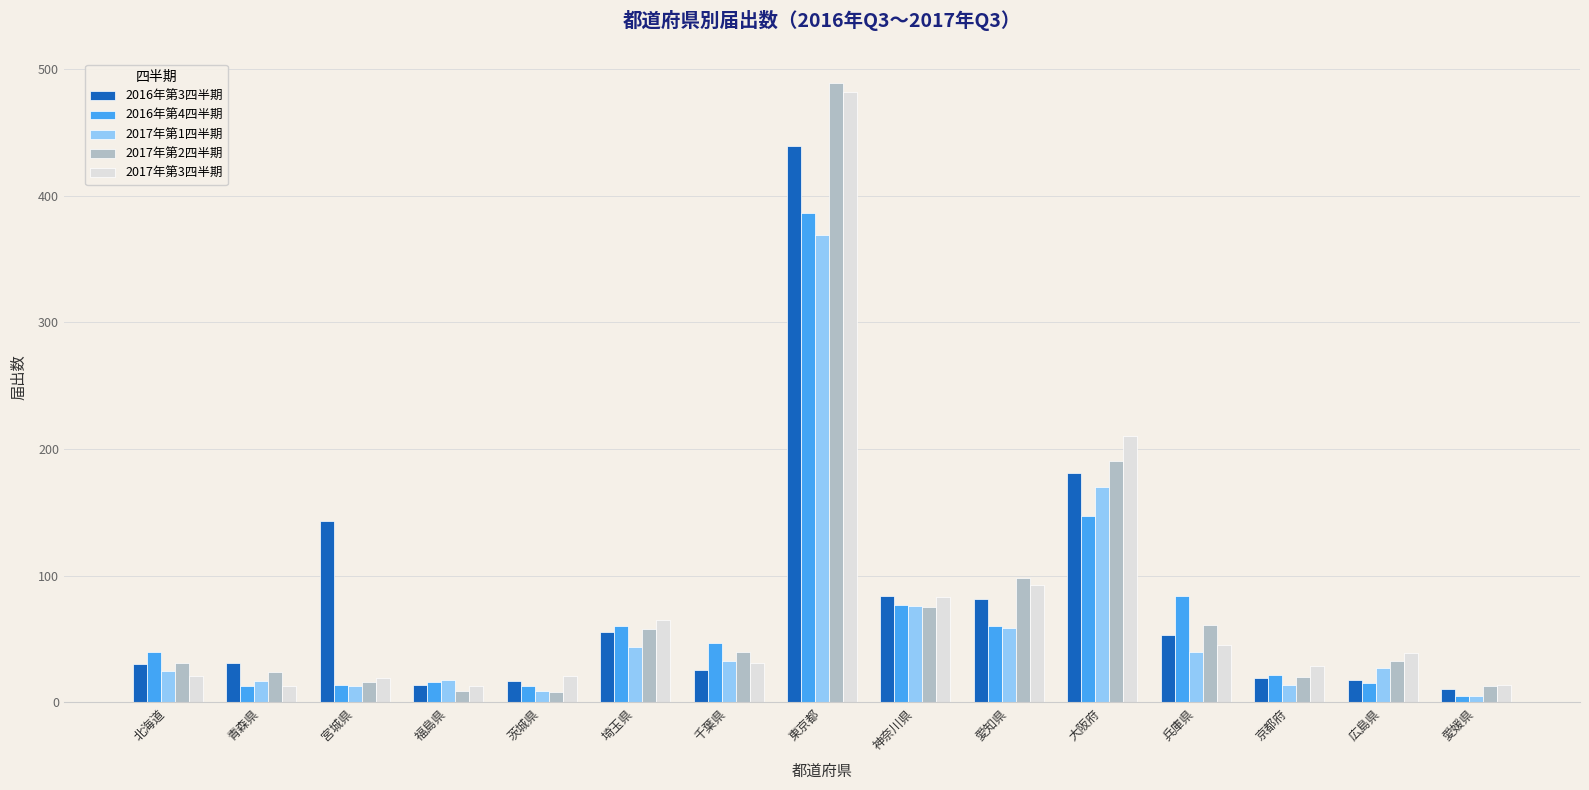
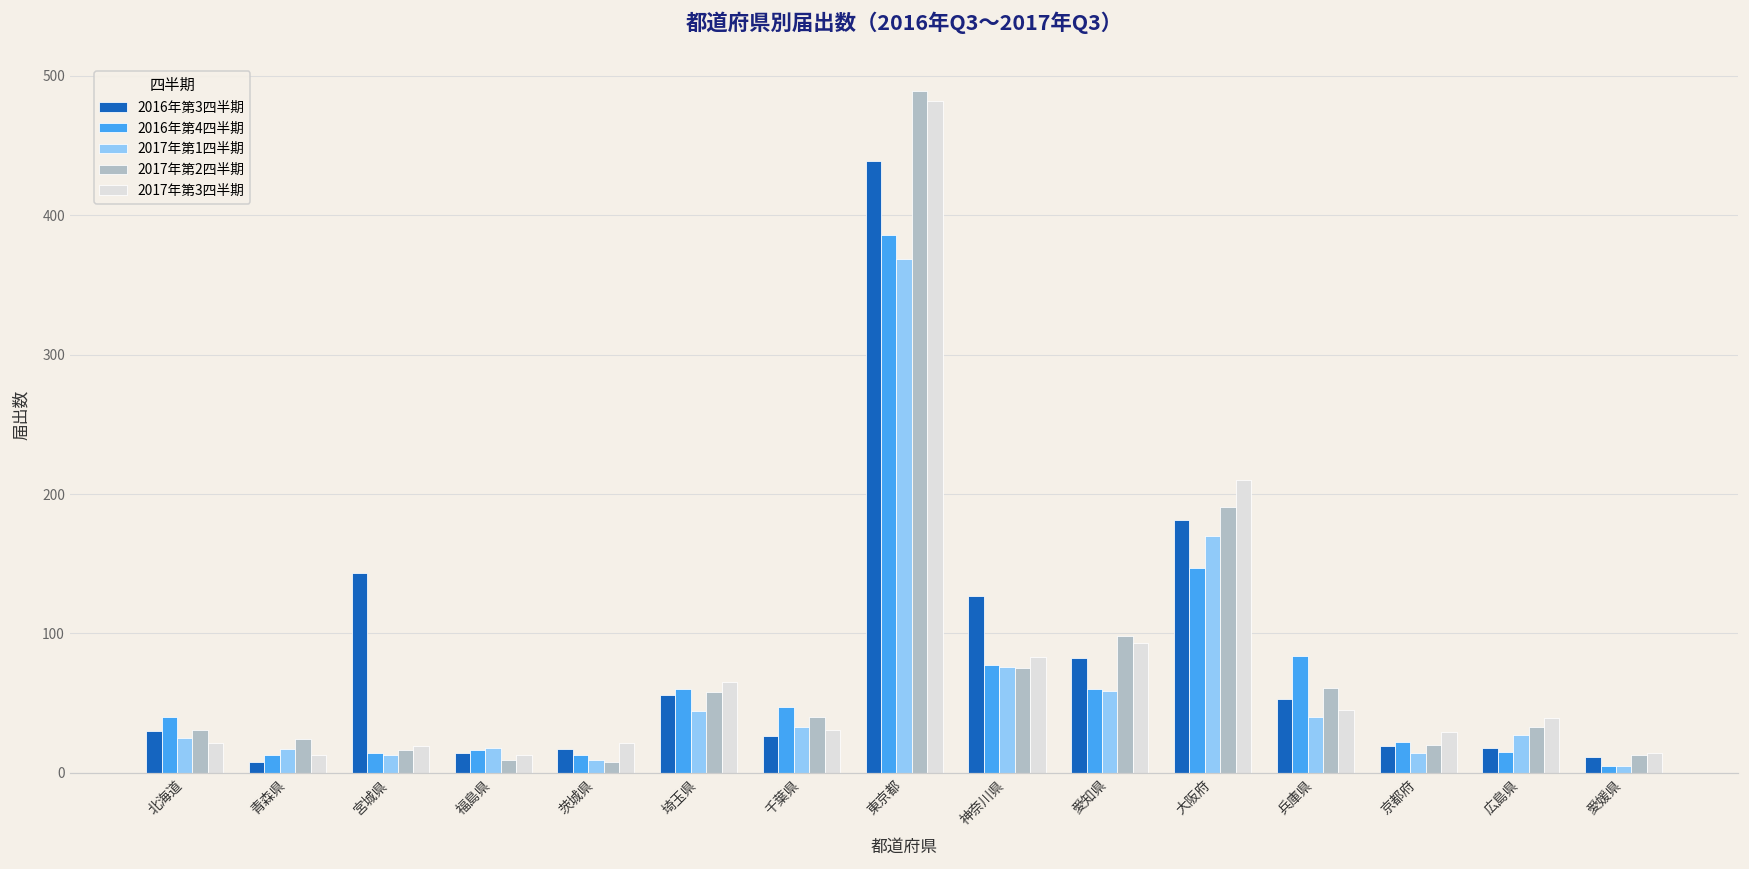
  {
    "2016年第3四半期": {
      "北海道": 30,
-     "青森県": 31,
+     "青森県": 8,
      "宮城県": 143,
      "福島県": 14,
      "茨城県": 17,
      "埼玉県": 56,
      "千葉県": 26,
      "東京都": 439,
-     "神奈川県": 84,
+     "神奈川県": 127,
      "愛知県": 82,
      "大阪府": 181,
      "兵庫県": 53,
      "京都府": 19,
      "広島県": 18,
      "愛媛県": 11
    },
    "2016年第4四半期": {
      "北海道": 40,
      "青森県": 13,
      "宮城県": 14,
      "福島県": 16,
      "茨城県": 13,
      "埼玉県": 60,
      "千葉県": 47,
      "東京都": 386,
      "神奈川県": 77,
      "愛知県": 60,
      "大阪府": 147,
      "兵庫県": 84,
      "京都府": 22,
      "広島県": 15,
      "愛媛県": 5
    },
    "2017年第1四半期": {
      "北海道": 25,
      "青森県": 17,
      "宮城県": 13,
      "福島県": 18,
      "茨城県": 9,
      "埼玉県": 44,
      "千葉県": 33,
      "東京都": 369,
      "神奈川県": 76,
      "愛知県": 59,
      "大阪府": 170,
      "兵庫県": 40,
      "京都府": 14,
      "広島県": 27,
      "愛媛県": 5
    },
    "2017年第2四半期": {
      "北海道": 31,
      "青森県": 24,
      "宮城県": 16,
      "福島県": 9,
      "茨城県": 8,
      "埼玉県": 58,
      "千葉県": 40,
      "東京都": 489,
      "神奈川県": 75,
      "愛知県": 98,
      "大阪府": 191,
      "兵庫県": 61,
      "京都府": 20,
      "広島県": 33,
      "愛媛県": 13
    },
    "2017年第3四半期": {
      "北海道": 21,
      "青森県": 13,
      "宮城県": 19,
      "福島県": 13,
      "茨城県": 21,
      "埼玉県": 65,
      "千葉県": 31,
      "東京都": 482,
      "神奈川県": 83,
      "愛知県": 93,
      "大阪府": 210,
      "兵庫県": 45,
      "京都府": 29,
      "広島県": 39,
      "愛媛県": 14
    }
  }
